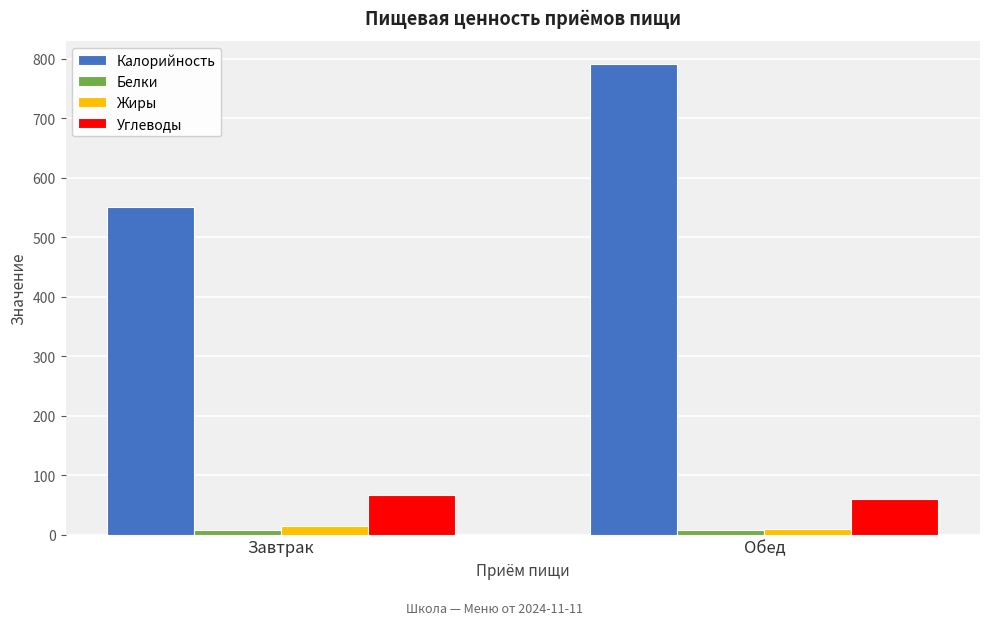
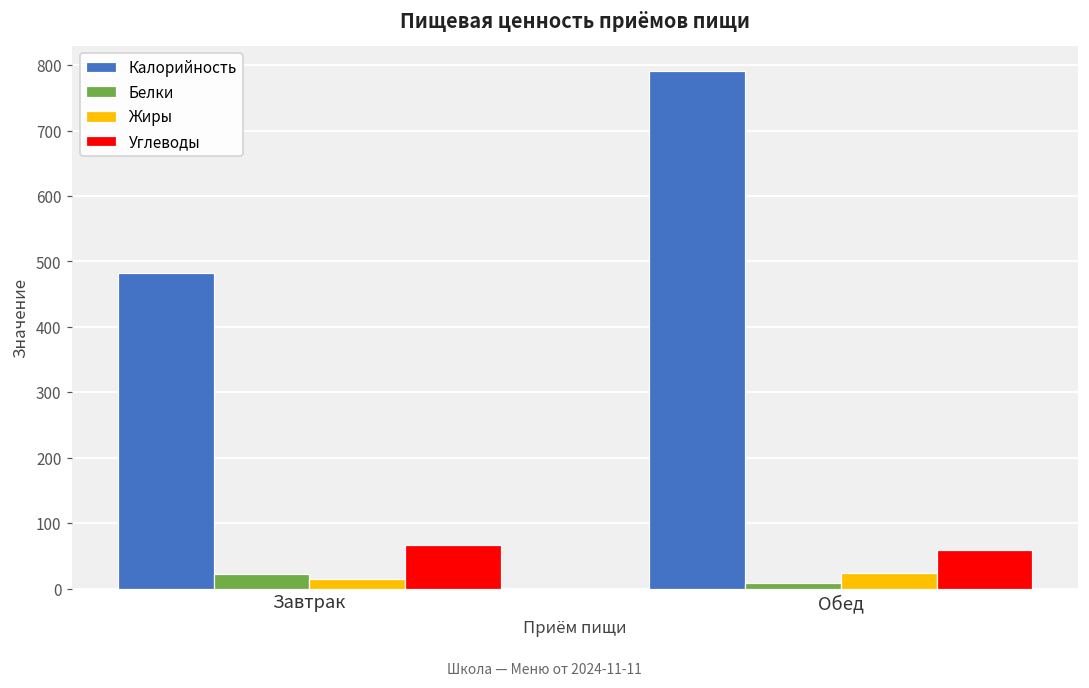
  {
    "Калорийность": {
-     "Завтрак": 550,
+     "Завтрак": 480,
      "Обед": 790
    },
    "Белки": {
-     "Завтрак": 10,
+     "Завтрак": 20,
      "Обед": 10
    },
    "Жиры": {
      "Завтрак": 20,
-     "Обед": 10
+     "Обед": 20
    },
    "Углеводы": {
      "Завтрак": 70,
      "Обед": 60
    }
  }
